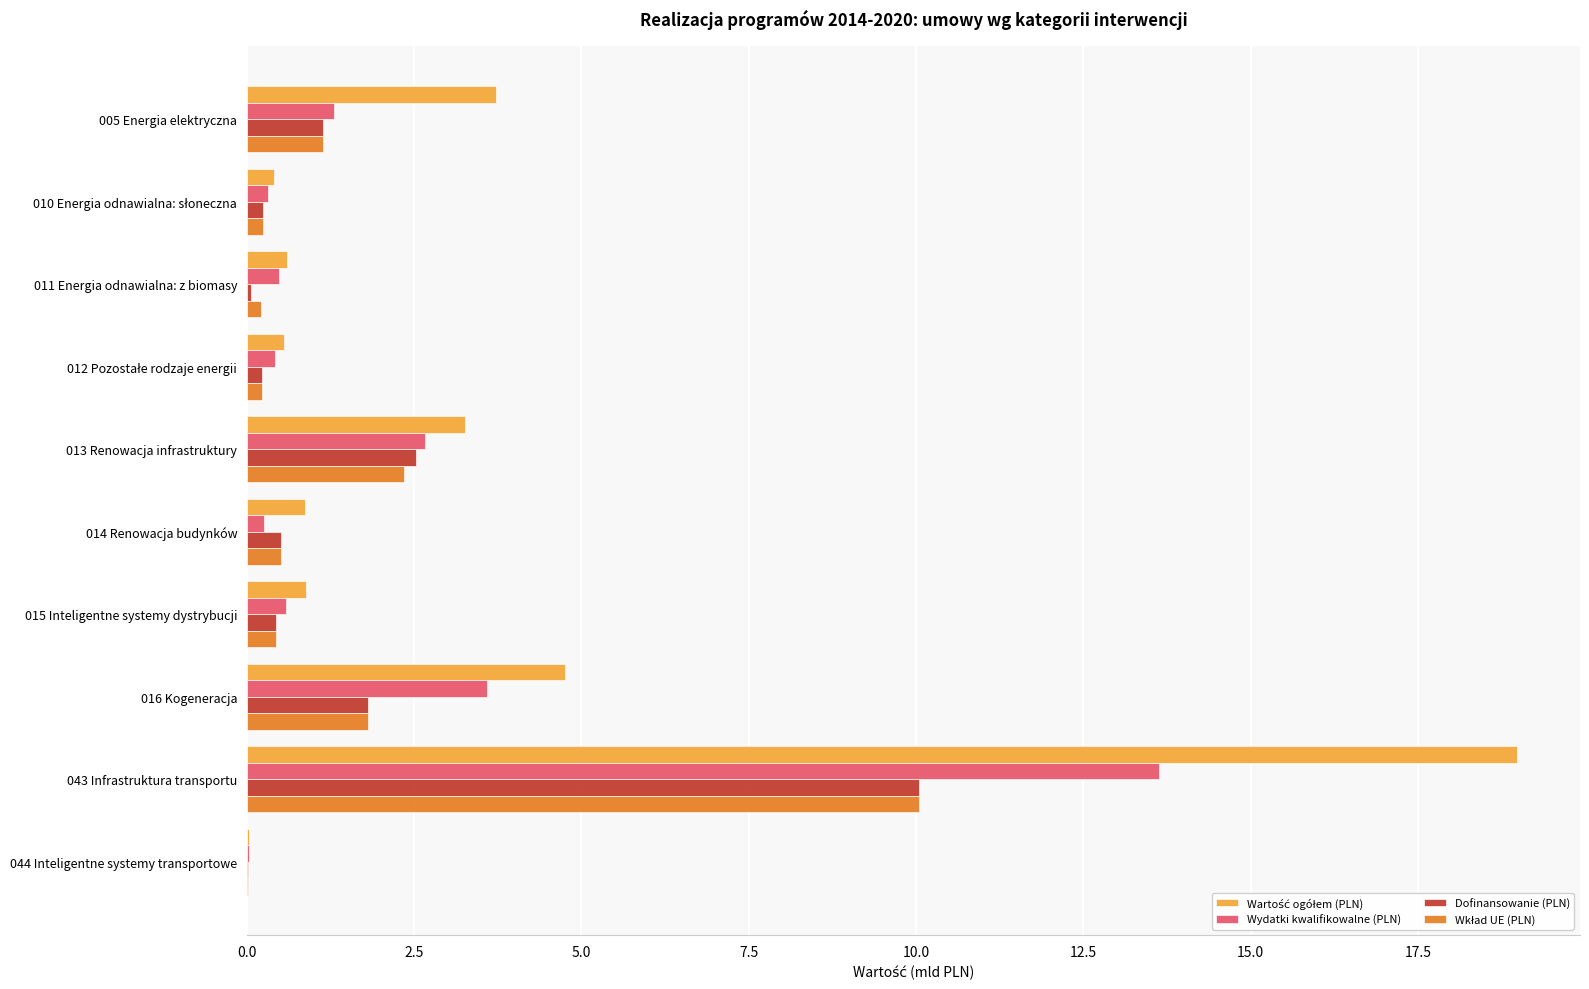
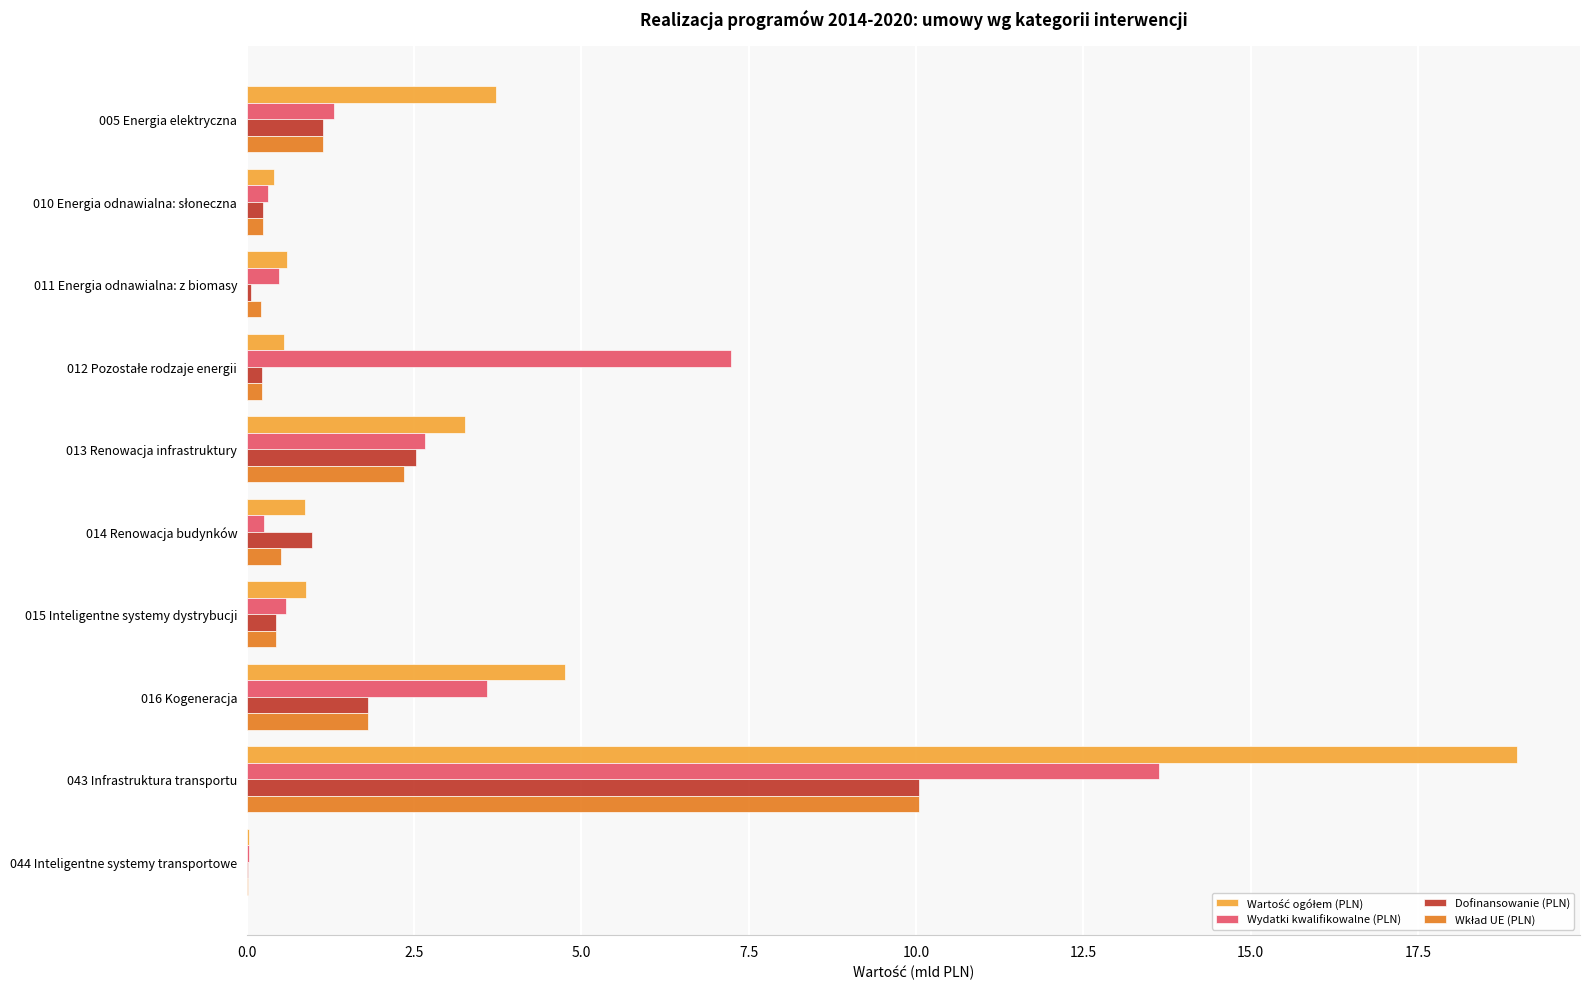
  {
    "Wydatki kwalifikowalne (PLN)": {
      "005 Energia elektryczna": 1.3,
      "010 Energia odnawialna: słoneczna": 0.3,
      "011 Energia odnawialna: z biomasy": 0.5,
-     "012 Pozostałe rodzaje energii": 0.4,
+     "012 Pozostałe rodzaje energii": 7.2,
      "013 Renowacja infrastruktury": 2.7,
      "014 Renowacja budynków": 0.2,
      "015 Inteligentne systemy dystrybucji": 0.6,
      "016 Kogeneracja": 3.6,
      "043 Infrastruktura transportu": 13.6
    },
    "Dofinansowanie (PLN)": {
      "005 Energia elektryczna": 1.1,
      "010 Energia odnawialna: słoneczna": 0.2,
      "011 Energia odnawialna: z biomasy": 0.1,
      "012 Pozostałe rodzaje energii": 0.2,
      "013 Renowacja infrastruktury": 2.5,
-     "014 Renowacja budynków": 0.5,
+     "014 Renowacja budynków": 1.0,
      "015 Inteligentne systemy dystrybucji": 0.4,
      "016 Kogeneracja": 1.8,
      "043 Infrastruktura transportu": 10.0
    }
  }
